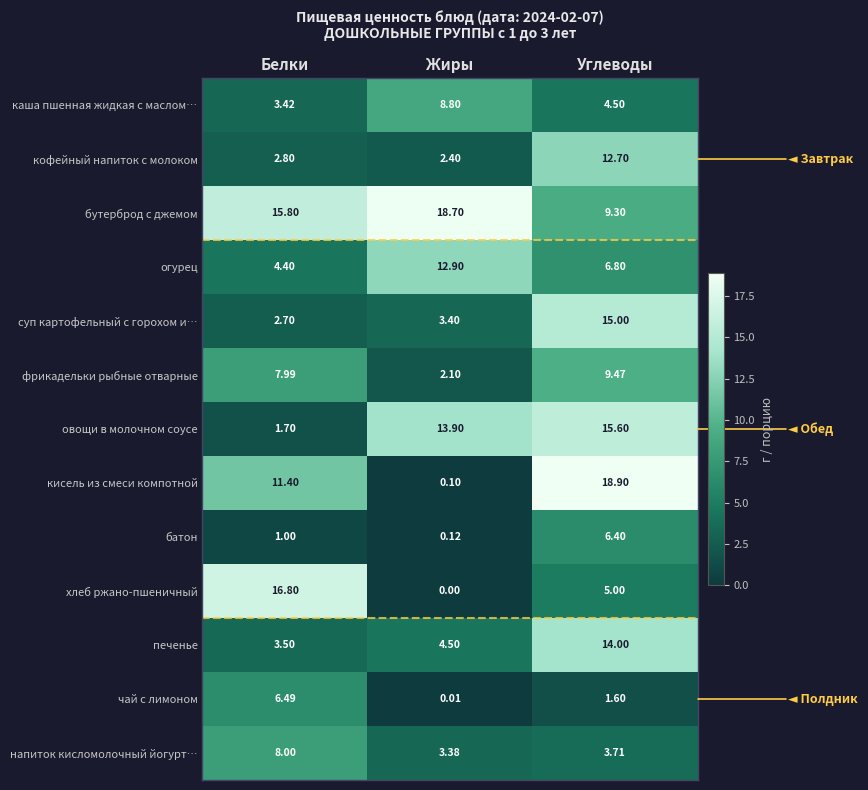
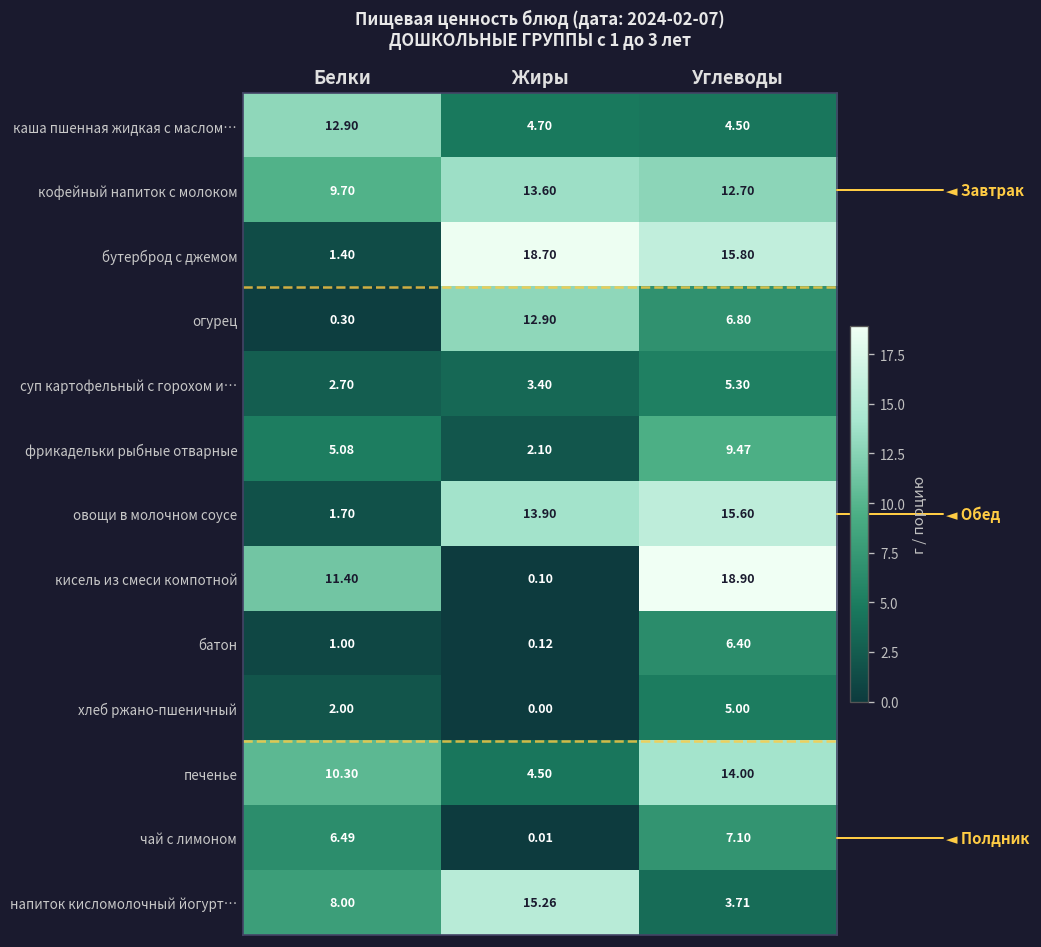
  {
    "каша пшенная жидкая с маслом…": {
-     "Белки": 3.42,
-     "Жиры": 8.80,
+     "Белки": 12.90,
+     "Жиры": 4.70,
      "Углеводы": 4.50
    },
    "кофейный напиток с молоком": {
-     "Белки": 2.80,
-     "Жиры": 2.40,
+     "Белки": 9.70,
+     "Жиры": 13.60,
      "Углеводы": 12.70
    },
    "бутерброд с джемом": {
-     "Белки": 15.80,
+     "Белки": 1.40,
      "Жиры": 18.70,
-     "Углеводы": 9.30
+     "Углеводы": 15.80
    },
    "огурец": {
-     "Белки": 4.40,
+     "Белки": 0.30,
      "Жиры": 12.90,
      "Углеводы": 6.80
    },
    "суп картофельный с горохом и…": {
      "Белки": 2.70,
      "Жиры": 3.40,
-     "Углеводы": 15.00
+     "Углеводы": 5.30
    },
    "фрикадельки рыбные отварные": {
-     "Белки": 7.99,
+     "Белки": 5.08,
      "Жиры": 2.10,
      "Углеводы": 9.47
    },
    "овощи в молочном соусе": {
      "Белки": 1.70,
      "Жиры": 13.90,
      "Углеводы": 15.60
    },
    "кисель из смеси компотной": {
      "Белки": 11.40,
      "Жиры": 0.10,
      "Углеводы": 18.90
    },
    "батон": {
      "Белки": 1.00,
      "Жиры": 0.12,
      "Углеводы": 6.40
    },
    "хлеб ржано-пшеничный": {
-     "Белки": 16.80,
+     "Белки": 2.00,
      "Жиры": 0.00,
      "Углеводы": 5.00
    },
    "печенье": {
-     "Белки": 3.50,
+     "Белки": 10.30,
      "Жиры": 4.50,
      "Углеводы": 14.00
    },
    "чай с лимоном": {
      "Белки": 6.49,
      "Жиры": 0.01,
-     "Углеводы": 1.60
+     "Углеводы": 7.10
    },
    "напиток кисломолочный йогурт…": {
      "Белки": 8.00,
-     "Жиры": 3.38,
+     "Жиры": 15.26,
      "Углеводы": 3.71
    }
  }
